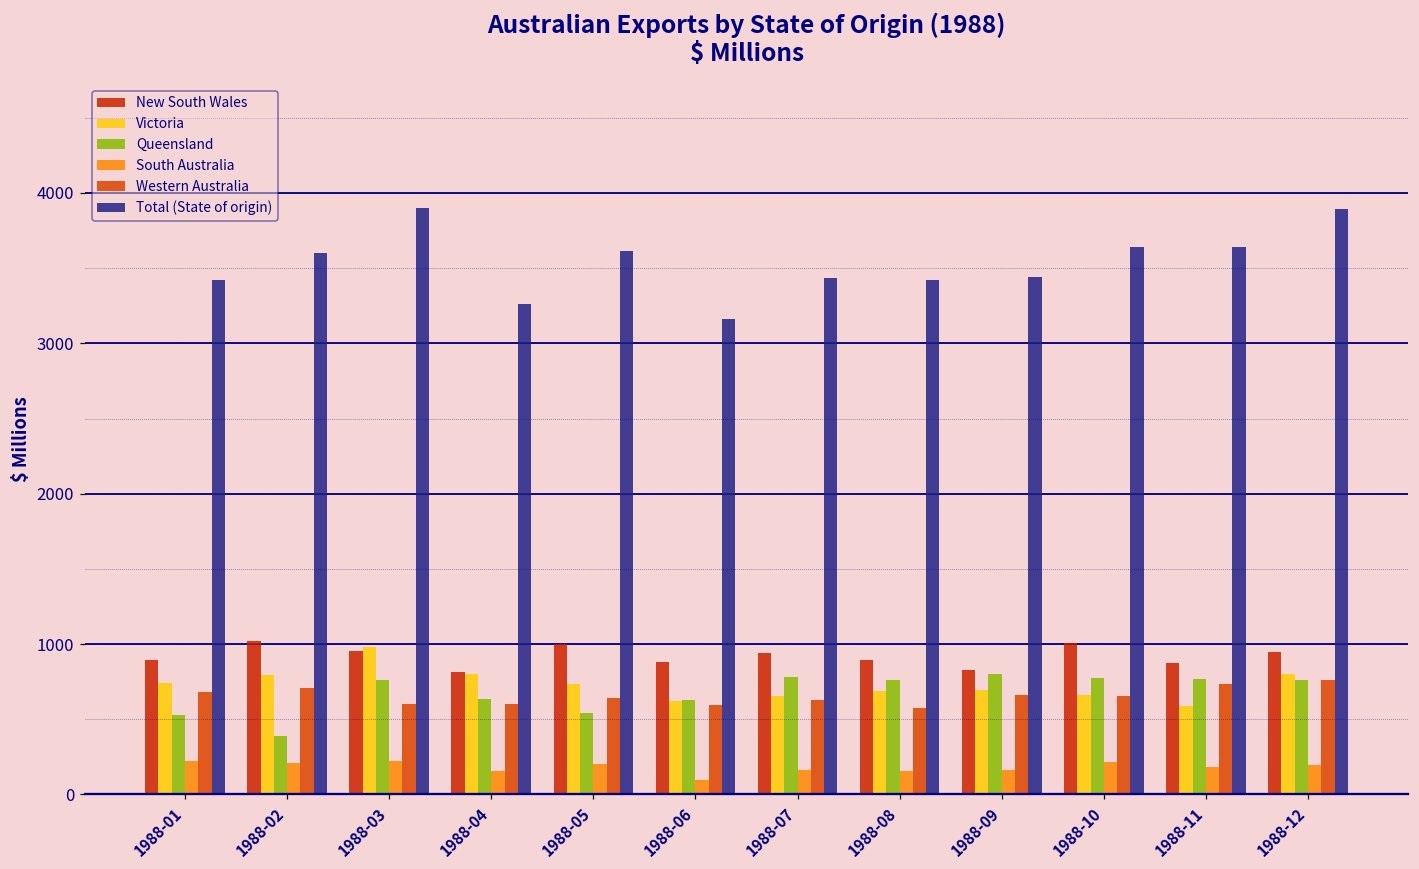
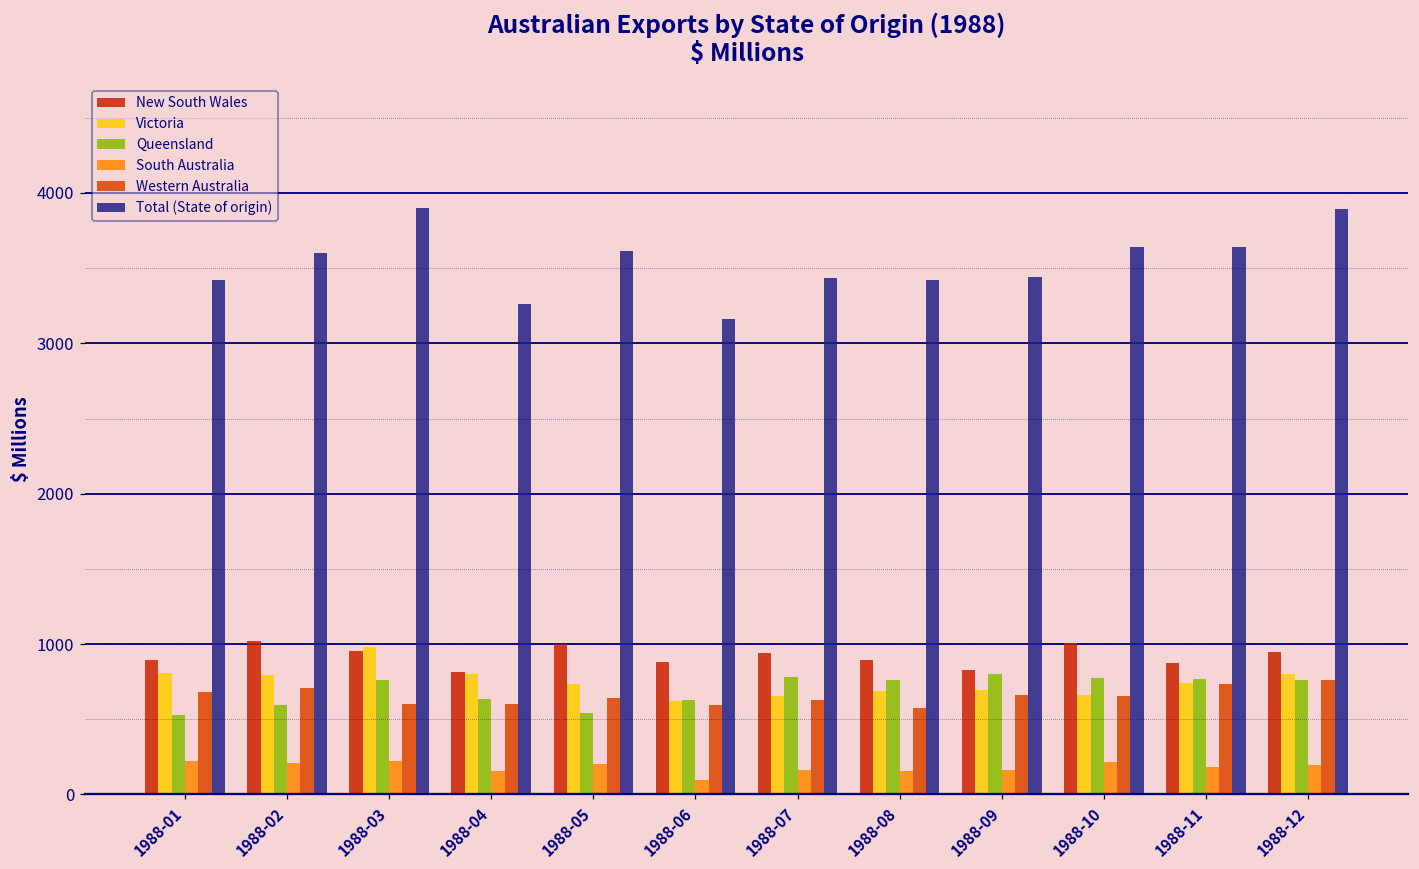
  {
    "Victoria": {
-     "1988-01": 740,
+     "1988-01": 810,
      "1988-02": 800,
      "1988-03": 980,
      "1988-04": 800,
      "1988-05": 740,
      "1988-06": 620,
      "1988-07": 650,
      "1988-08": 690,
      "1988-09": 690,
      "1988-10": 660,
-     "1988-11": 590,
+     "1988-11": 740,
      "1988-12": 800
    },
    "Queensland": {
      "1988-01": 530,
-     "1988-02": 390,
+     "1988-02": 590,
      "1988-03": 760,
      "1988-04": 640,
      "1988-05": 540,
      "1988-06": 630,
      "1988-07": 780,
      "1988-08": 760,
      "1988-09": 800,
      "1988-10": 780,
      "1988-11": 770,
      "1988-12": 760
    },
    "South Australia": {
      "1988-01": 220,
      "1988-02": 210,
      "1988-03": 220,
      "1988-04": 160,
      "1988-05": 200,
      "1988-06": 90,
      "1988-07": 160,
      "1988-08": 160,
      "1988-09": 160,
      "1988-10": 220,
      "1988-11": 180,
      "1988-12": 200
    },
    "Total (State of origin)": {
      "1988-01": 3420,
      "1988-02": 3600,
      "1988-03": 3900,
      "1988-04": 3260,
      "1988-05": 3610,
      "1988-06": 3170,
      "1988-07": 3440,
      "1988-08": 3420,
      "1988-09": 3440,
      "1988-10": 3640,
      "1988-11": 3640,
      "1988-12": 3890
    }
  }
